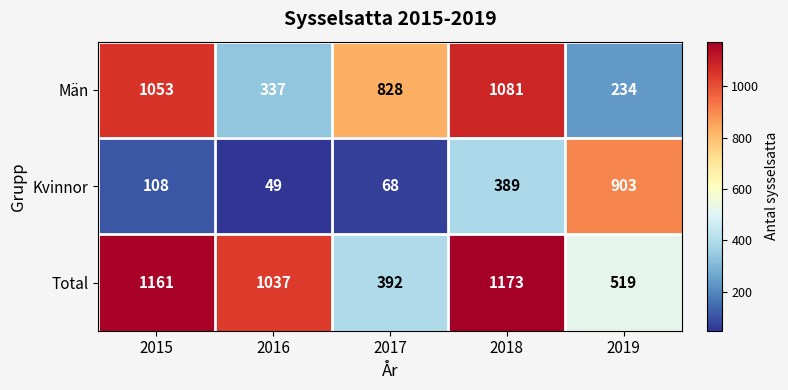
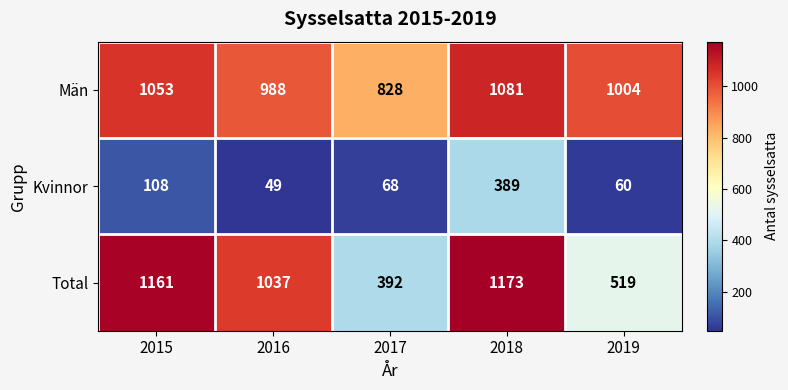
  {
    "Män": {
      "2015": 1053,
-     "2016": 337,
+     "2016": 988,
      "2017": 828,
      "2018": 1081,
-     "2019": 234
+     "2019": 1004
    },
    "Kvinnor": {
      "2015": 108,
      "2016": 49,
      "2017": 68,
      "2018": 389,
-     "2019": 903
+     "2019": 60
    },
    "Total": {
      "2015": 1161,
      "2016": 1037,
      "2017": 392,
      "2018": 1173,
      "2019": 519
    }
  }
